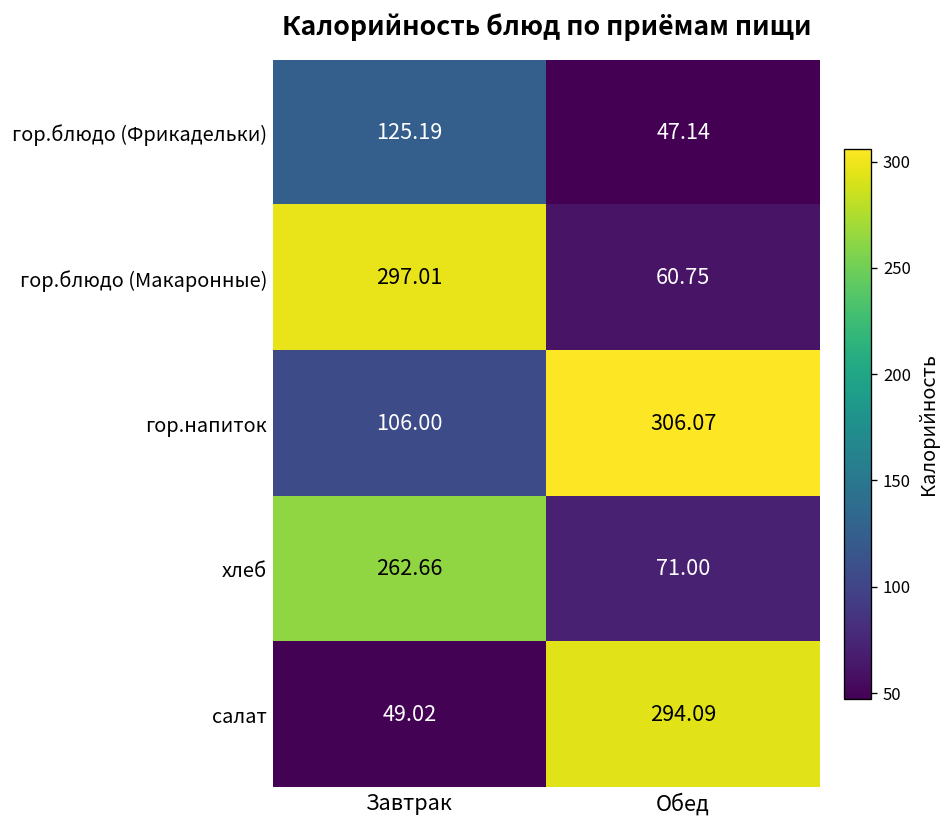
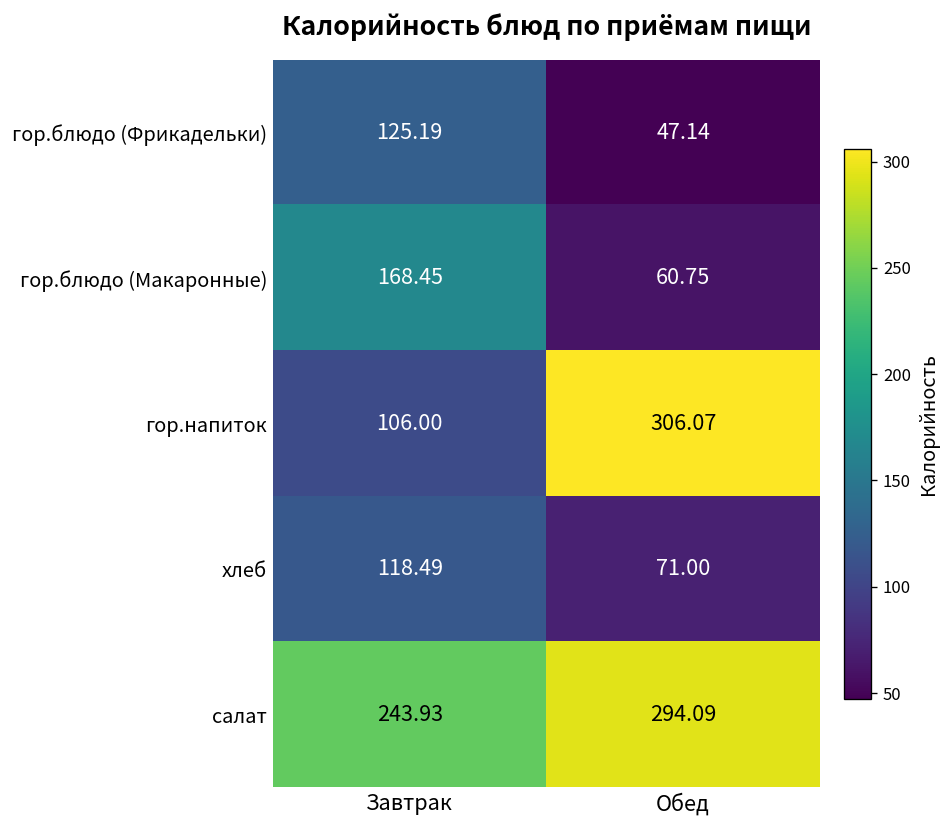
  {
    "гор.блюдо (Фрикадельки)": {
      "Завтрак": 125.19,
      "Обед": 47.14
    },
    "гор.блюдо (Макаронные)": {
-     "Завтрак": 297.01,
+     "Завтрак": 168.45,
      "Обед": 60.75
    },
    "гор.напиток": {
      "Завтрак": 106.00,
      "Обед": 306.07
    },
    "хлеб": {
-     "Завтрак": 262.66,
+     "Завтрак": 118.49,
      "Обед": 71.00
    },
    "салат": {
-     "Завтрак": 49.02,
+     "Завтрак": 243.93,
      "Обед": 294.09
    }
  }
